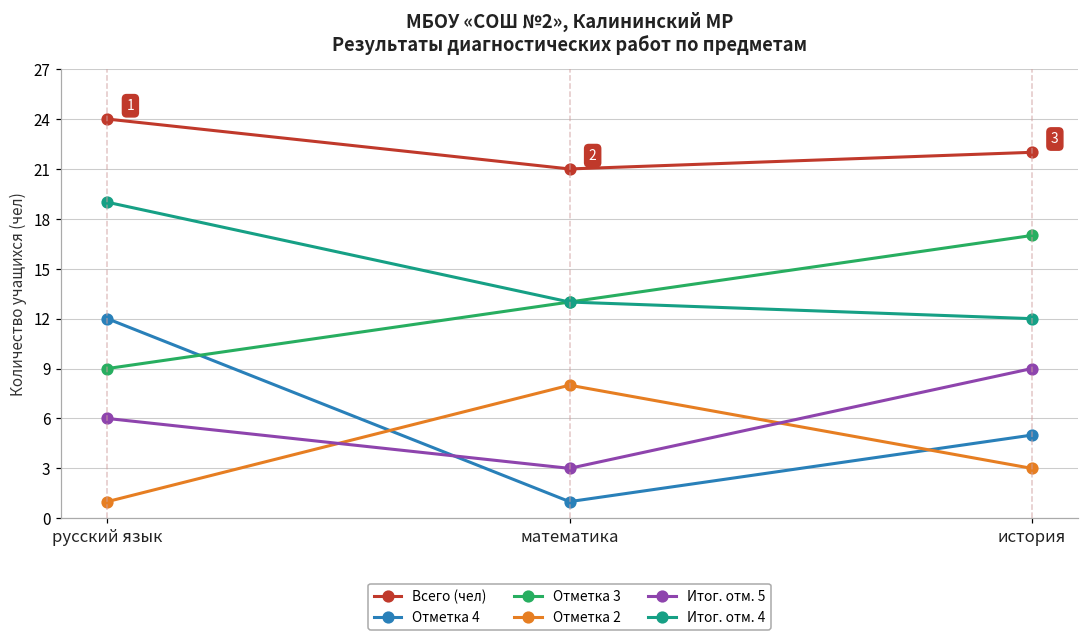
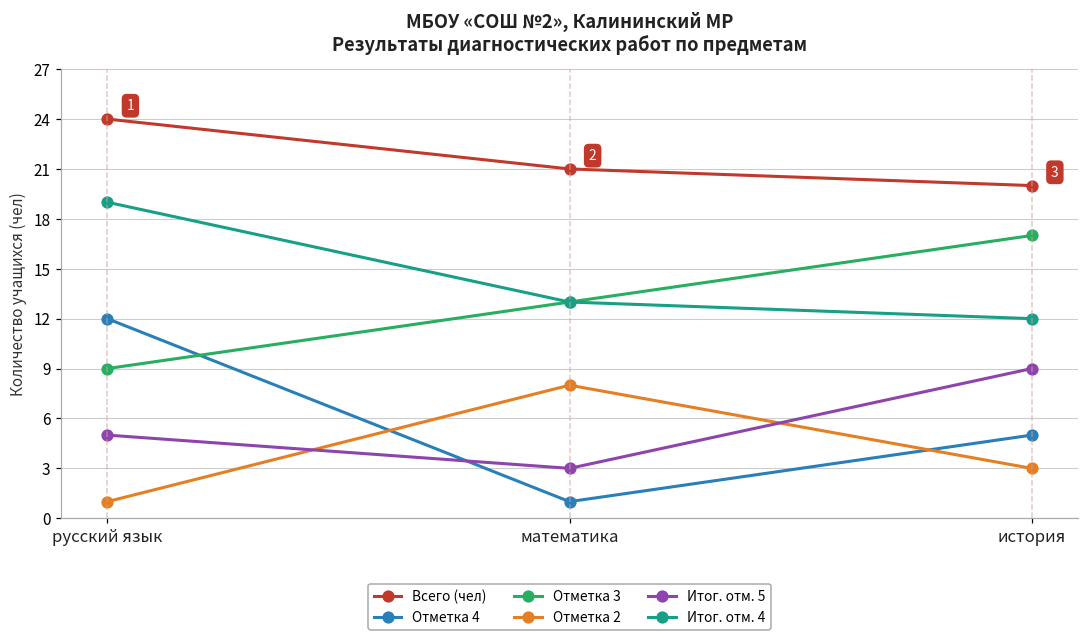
  {
    "Всего (чел)": {
-     "история": 22
+     "история": 20
    },
    "Отметка 4": {
      "русский язык": 12,
      "математика": 1,
      "история": 5
    },
    "Отметка 2": {
      "русский язык": 1,
      "математика": 8,
      "история": 3
    },
    "Итог. отм. 5": {
-     "русский язык": 6,
+     "русский язык": 5,
      "математика": 3,
      "история": 9
    }
  }
